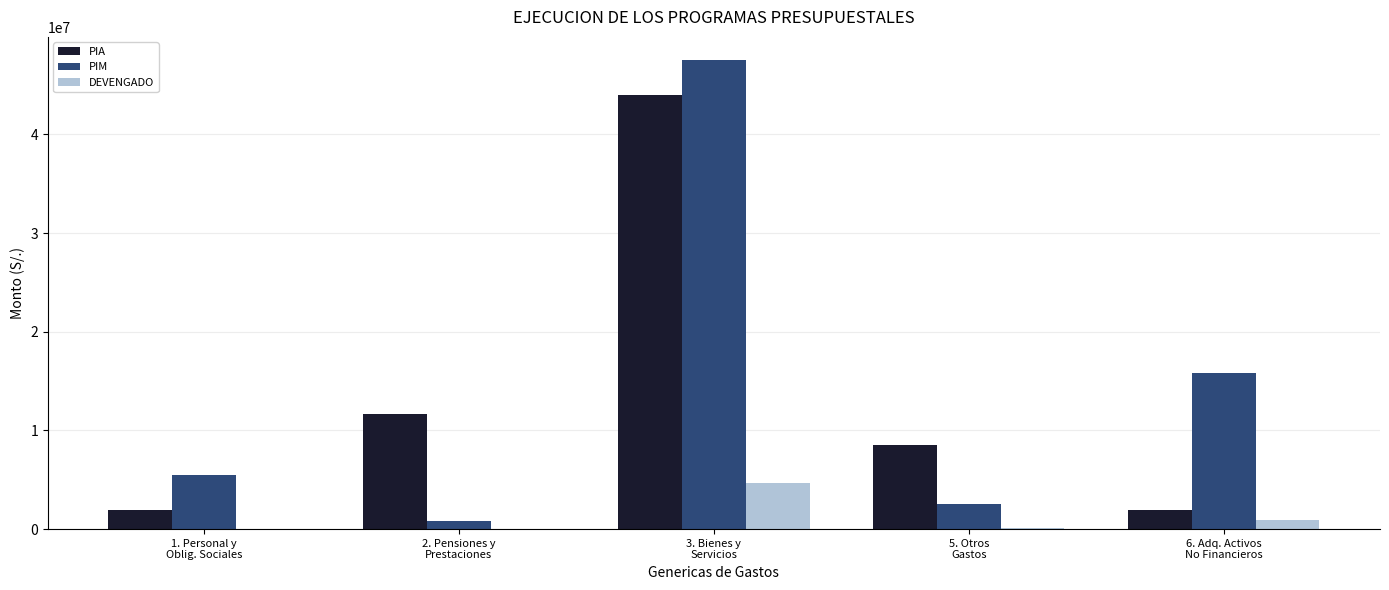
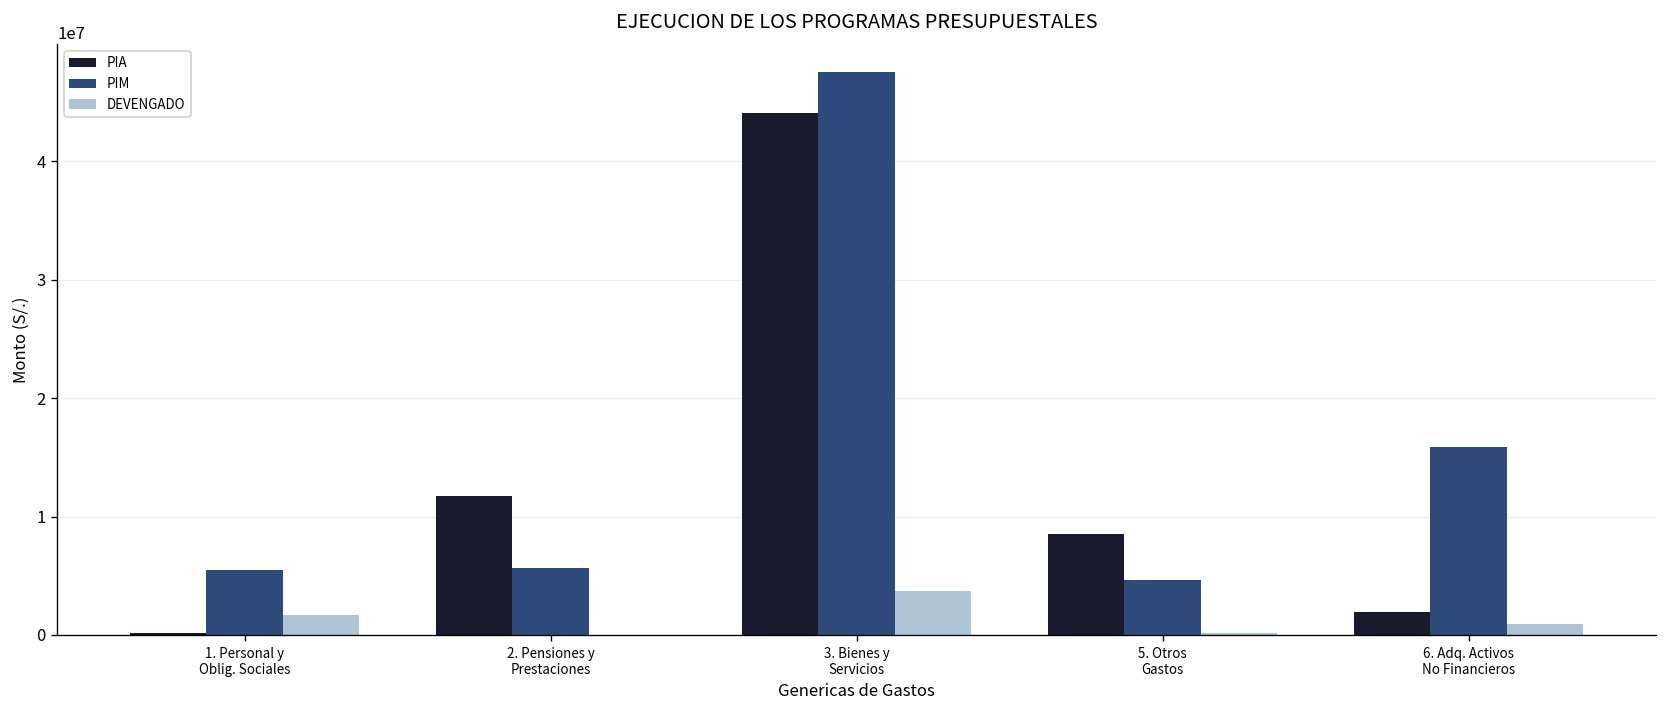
  {
    "PIA": {
-     "1. Personal y Oblig. Sociales": 2000000,
+     "1. Personal y Oblig. Sociales": 0,
      "2. Pensiones y Prestaciones": 12000000,
      "3. Bienes y Servicios": 44000000,
      "5. Otros Gastos": 8000000,
      "6. Adq. Activos No Financieros": 2000000
    },
    "PIM": {
      "1. Personal y Oblig. Sociales": 6000000,
-     "2. Pensiones y Prestaciones": 1000000,
+     "2. Pensiones y Prestaciones": 6000000,
      "3. Bienes y Servicios": 48000000,
-     "5. Otros Gastos": 3000000,
+     "5. Otros Gastos": 5000000,
      "6. Adq. Activos No Financieros": 16000000
    },
    "DEVENGADO": {
-     "1. Personal y Oblig. Sociales": 0,
+     "1. Personal y Oblig. Sociales": 2000000,
      "2. Pensiones y Prestaciones": 0,
-     "3. Bienes y Servicios": 5000000,
+     "3. Bienes y Servicios": 4000000,
      "6. Adq. Activos No Financieros": 1000000
    }
  }
